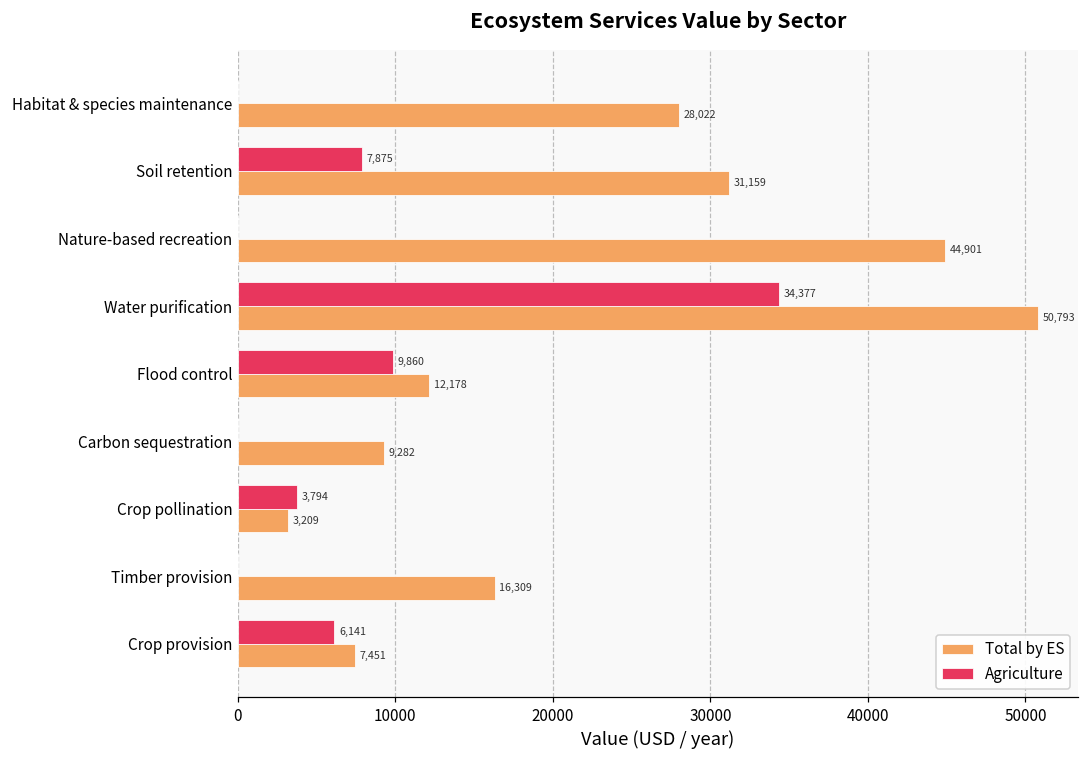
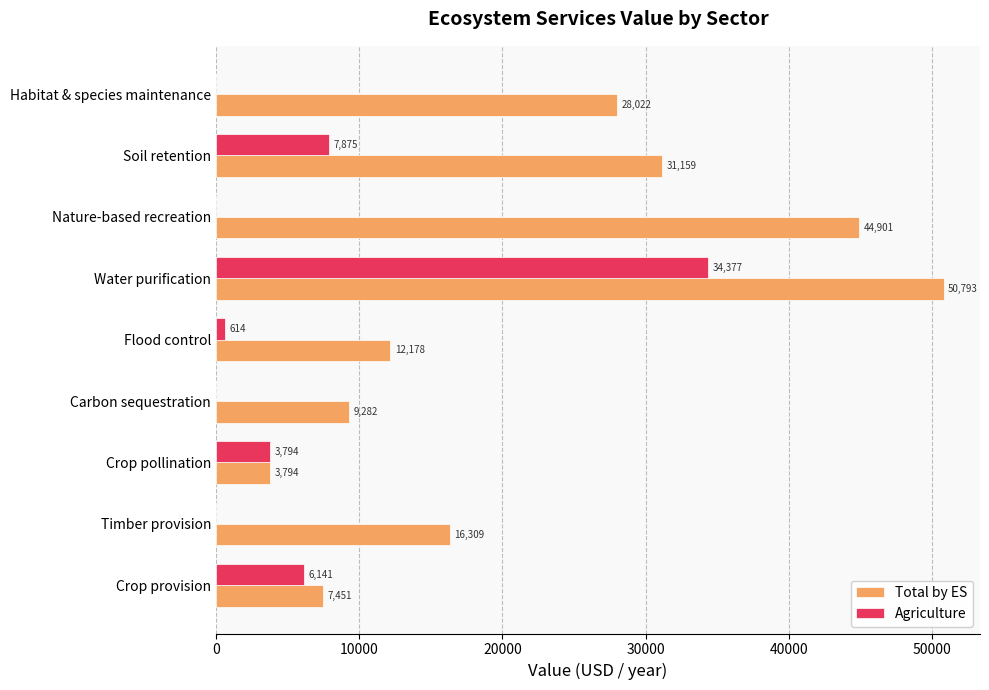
  {
    "Total by ES": {
      "Habitat & species maintenance": "28,022",
      "Soil retention": "31,159",
      "Nature-based recreation": "44,901",
      "Water purification": "50,793",
      "Flood control": "12,178",
      "Carbon sequestration": "9,282",
-     "Crop pollination": "3,209",
+     "Crop pollination": "3,794",
      "Timber provision": "16,309",
      "Crop provision": "7,451"
    },
    "Agriculture": {
      "Soil retention": "7,875",
      "Water purification": "34,377",
-     "Flood control": "9,860",
+     "Flood control": "614",
      "Crop pollination": "3,794",
      "Crop provision": "6,141"
    }
  }
